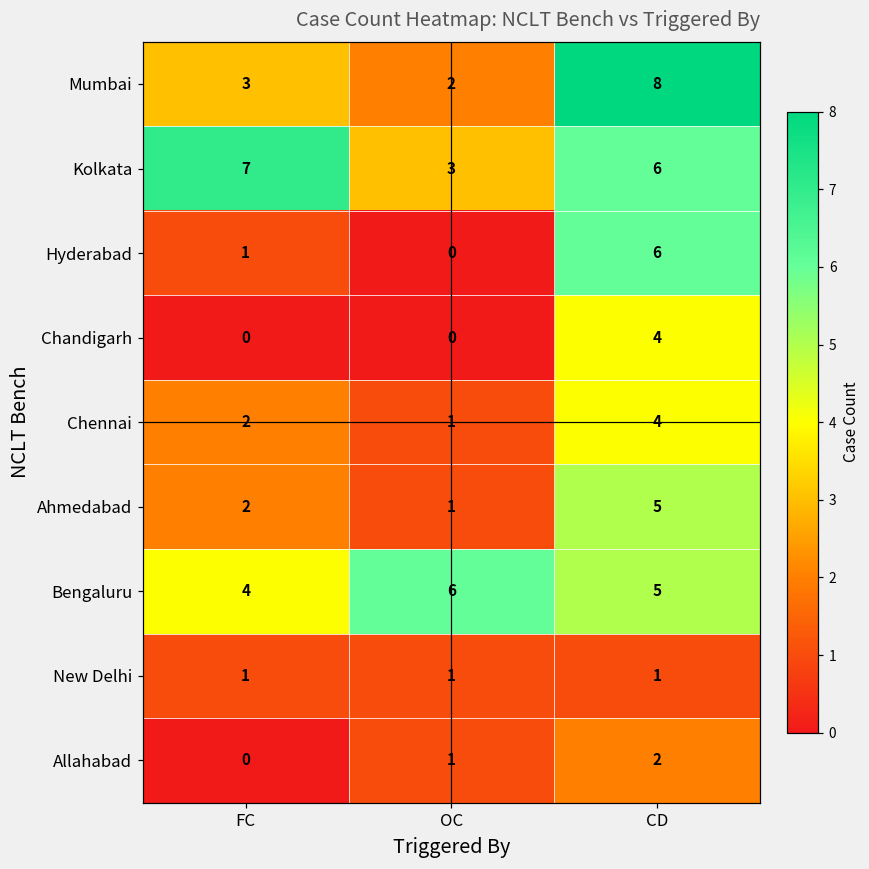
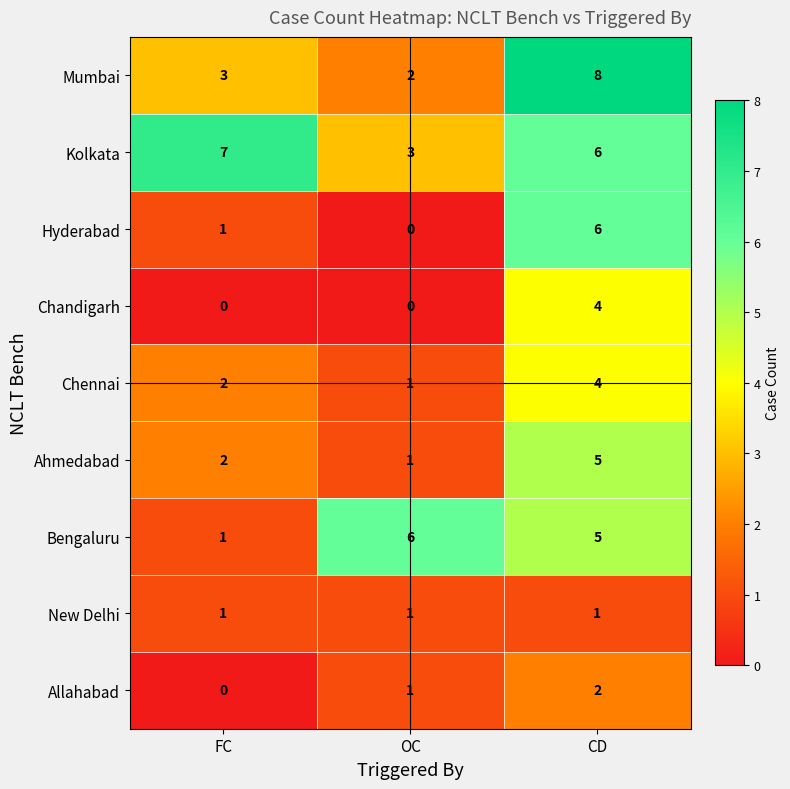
  {
    "Mumbai": {
      "FC": 3,
      "OC": 2,
      "CD": 8
    },
    "Kolkata": {
      "FC": 7,
      "OC": 3,
      "CD": 6
    },
    "Hyderabad": {
      "FC": 1,
      "OC": 0,
      "CD": 6
    },
    "Chandigarh": {
      "FC": 0,
      "OC": 0,
      "CD": 4
    },
    "Chennai": {
      "FC": 2,
      "OC": 1,
      "CD": 4
    },
    "Ahmedabad": {
      "FC": 2,
      "OC": 1,
      "CD": 5
    },
    "Bengaluru": {
-     "FC": 4,
+     "FC": 1,
      "OC": 6,
      "CD": 5
    },
    "New Delhi": {
      "FC": 1,
      "OC": 1,
      "CD": 1
    },
    "Allahabad": {
      "FC": 0,
      "OC": 1,
      "CD": 2
    }
  }
